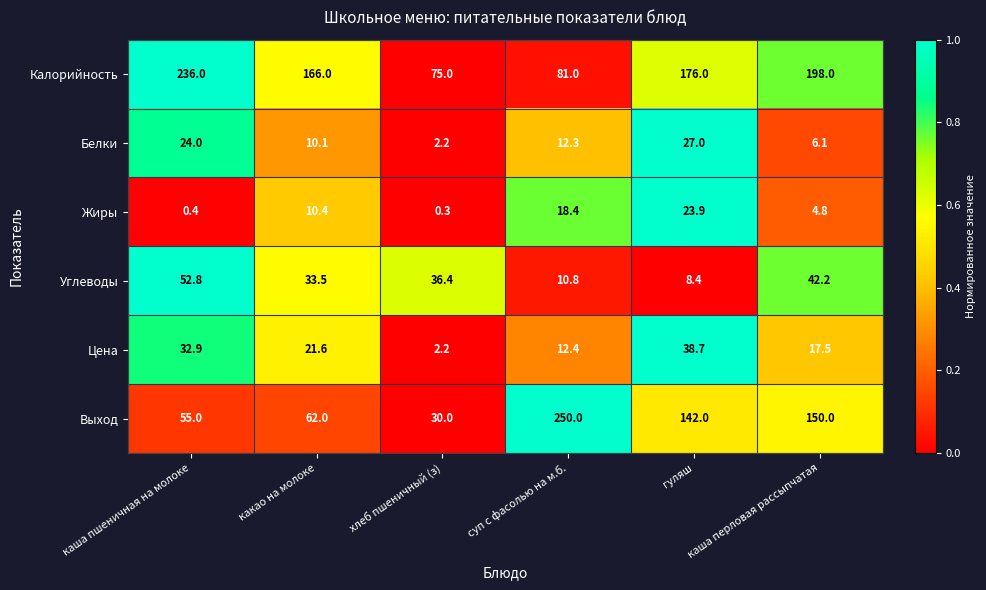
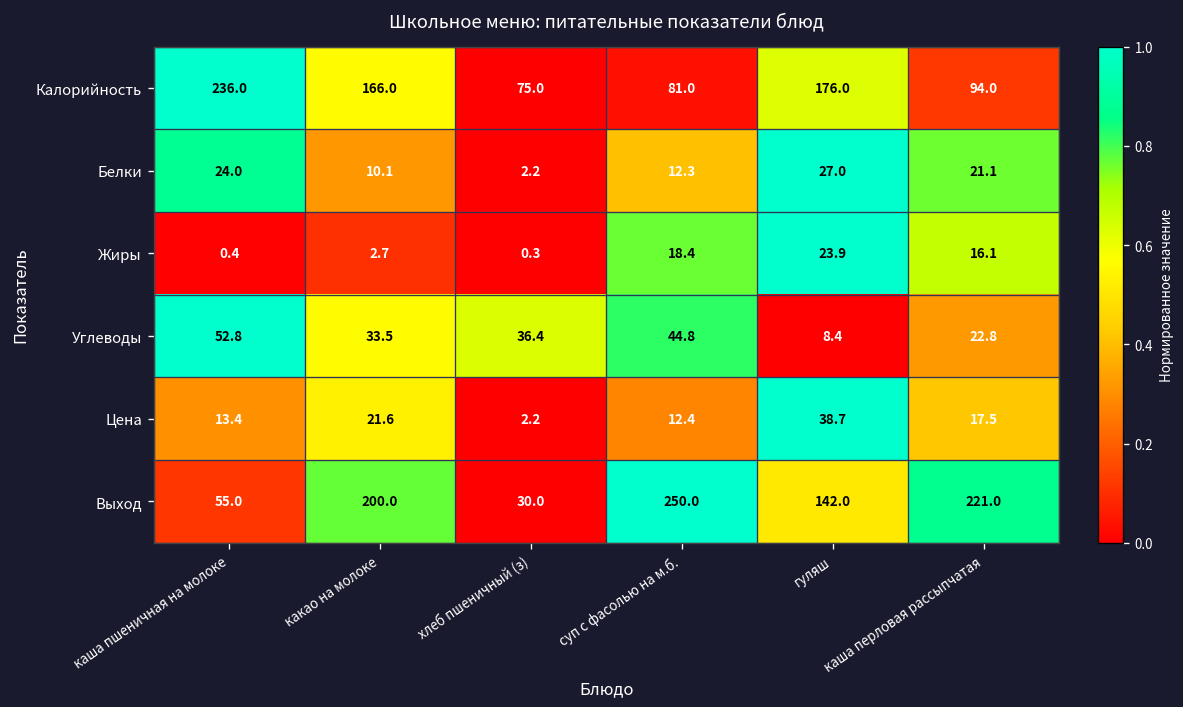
  {
    "Калорийность": {
      "каша пшеничная на молоке": 236.0,
      "какао на молоке": 166.0,
      "хлеб пшеничный (з)": 75.0,
      "суп с фасолью на м.б.": 81.0,
      "гуляш": 176.0,
-     "каша перловая рассыпчатая": 198.0
+     "каша перловая рассыпчатая": 94.0
    },
    "Белки": {
      "каша пшеничная на молоке": 24.0,
      "какао на молоке": 10.1,
      "хлеб пшеничный (з)": 2.2,
      "суп с фасолью на м.б.": 12.3,
      "гуляш": 27.0,
-     "каша перловая рассыпчатая": 6.1
+     "каша перловая рассыпчатая": 21.1
    },
    "Жиры": {
      "каша пшеничная на молоке": 0.4,
-     "какао на молоке": 10.4,
+     "какао на молоке": 2.7,
      "хлеб пшеничный (з)": 0.3,
      "суп с фасолью на м.б.": 18.4,
      "гуляш": 23.9,
-     "каша перловая рассыпчатая": 4.8
+     "каша перловая рассыпчатая": 16.1
    },
    "Углеводы": {
      "каша пшеничная на молоке": 52.8,
      "какао на молоке": 33.5,
      "хлеб пшеничный (з)": 36.4,
-     "суп с фасолью на м.б.": 10.8,
+     "суп с фасолью на м.б.": 44.8,
      "гуляш": 8.4,
-     "каша перловая рассыпчатая": 42.2
+     "каша перловая рассыпчатая": 22.8
    },
    "Цена": {
-     "каша пшеничная на молоке": 32.9,
+     "каша пшеничная на молоке": 13.4,
      "какао на молоке": 21.6,
      "хлеб пшеничный (з)": 2.2,
      "суп с фасолью на м.б.": 12.4,
      "гуляш": 38.7,
      "каша перловая рассыпчатая": 17.5
    },
    "Выход": {
      "каша пшеничная на молоке": 55.0,
-     "какао на молоке": 62.0,
+     "какао на молоке": 200.0,
      "хлеб пшеничный (з)": 30.0,
      "суп с фасолью на м.б.": 250.0,
      "гуляш": 142.0,
-     "каша перловая рассыпчатая": 150.0
+     "каша перловая рассыпчатая": 221.0
    }
  }
